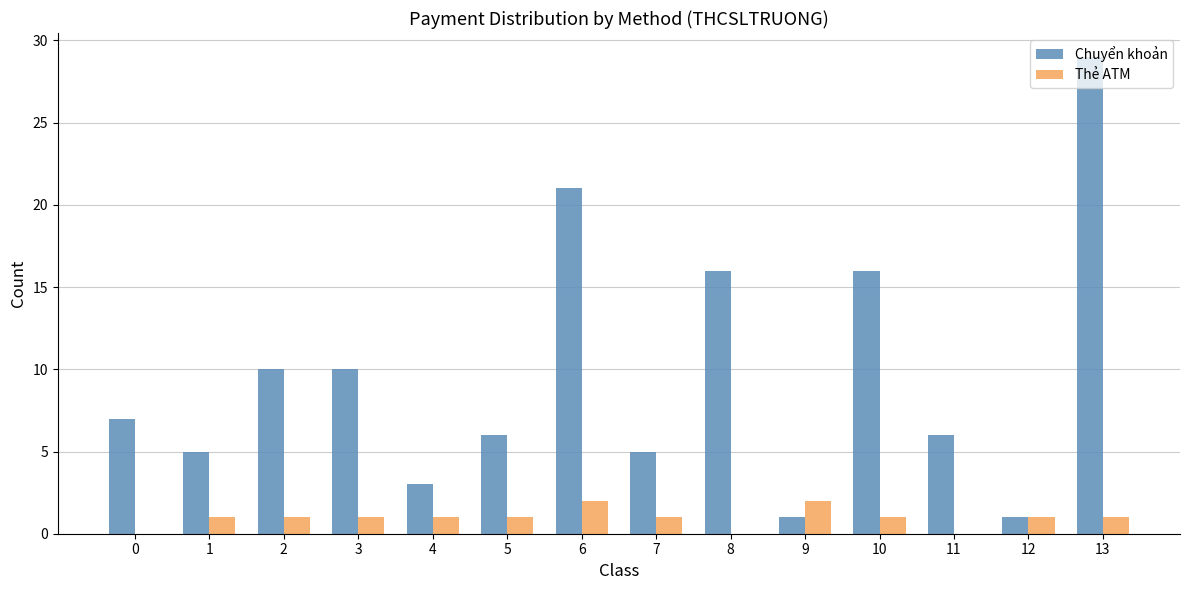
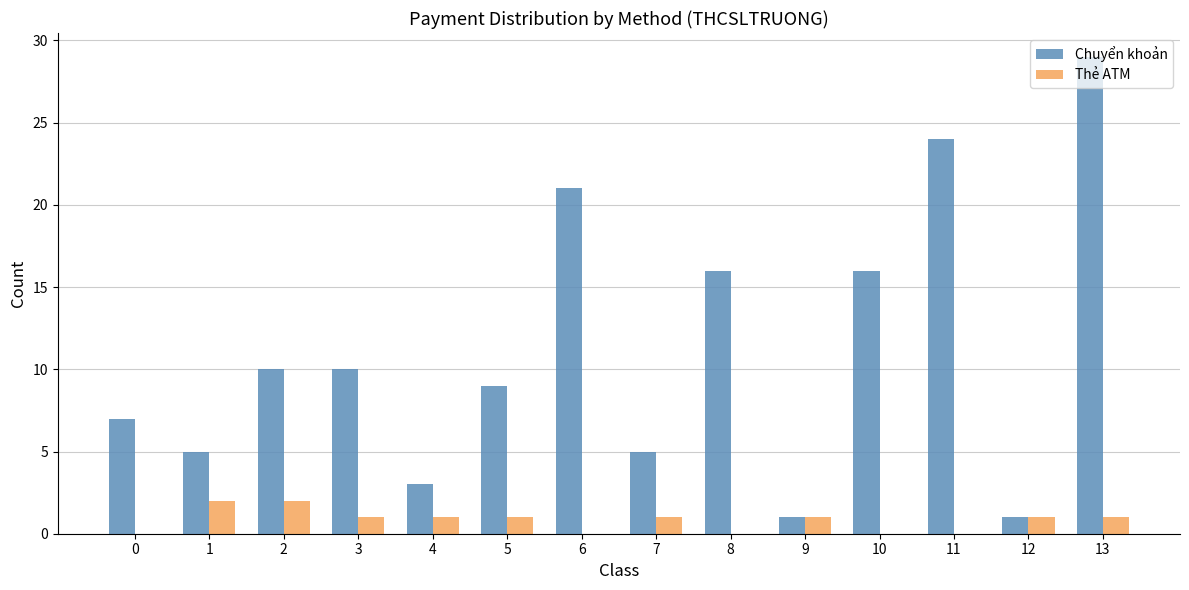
  {
    "Chuyển khoản": {
      "0": 7,
      "1": 5,
      "2": 10,
      "3": 10,
      "4": 3,
-     "5": 6,
+     "5": 9,
      "6": 21,
      "7": 5,
      "8": 16,
      "9": 1,
      "10": 16,
-     "11": 6,
+     "11": 24,
      "12": 1
    },
    "Thẻ ATM": {
      "0": 0,
-     "1": 1,
-     "2": 1,
+     "1": 2,
+     "2": 2,
      "3": 1,
      "4": 1,
      "5": 1,
-     "6": 2,
+     "6": 0,
      "7": 1,
      "8": 0,
-     "9": 2,
-     "10": 1,
+     "9": 1,
+     "10": 0,
      "11": 0,
      "12": 1,
      "13": 1
    }
  }
